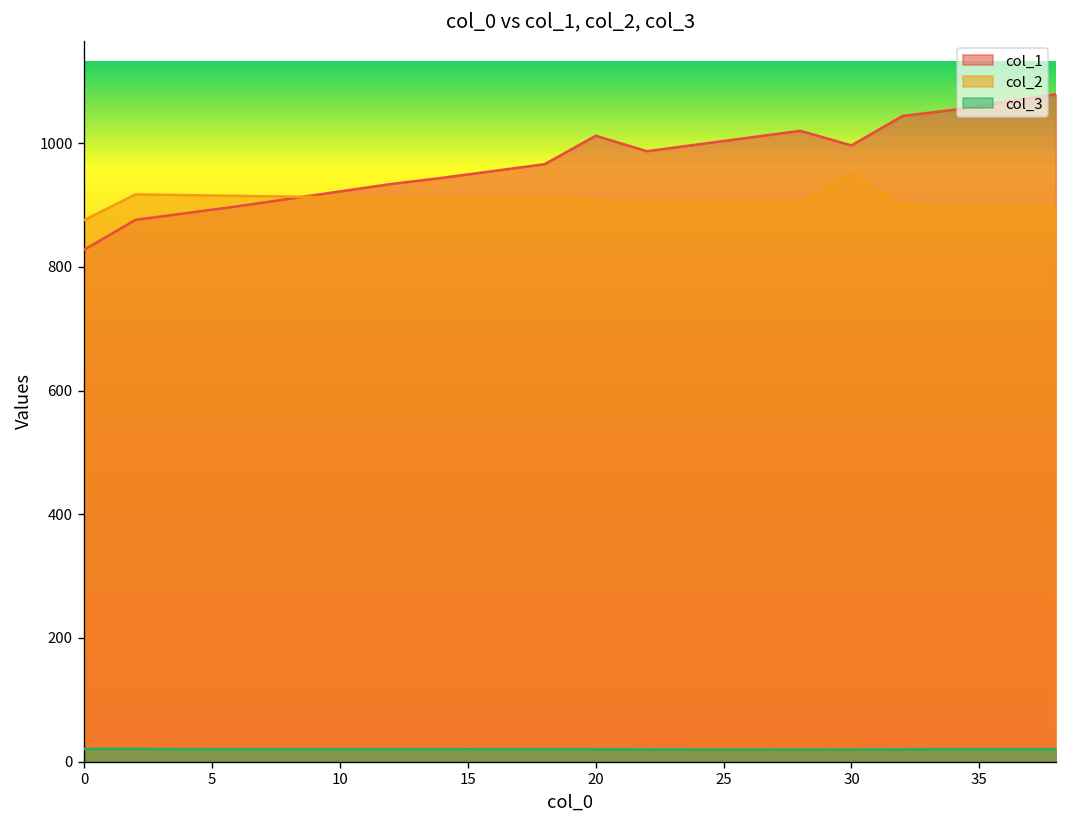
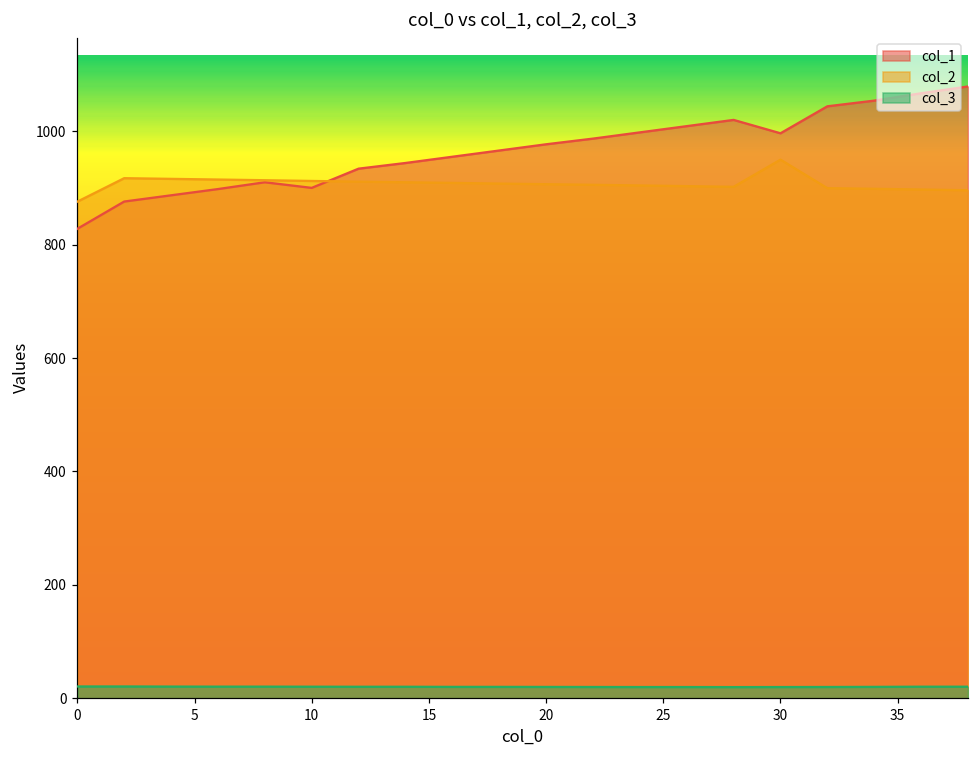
  {
    "col_1": {
      "0": 830,
-     "10": 920,
-     "20": 1010,
+     "10": 900,
+     "20": 980,
      "30": 1000
    },
    "col_2": {
      "0": 880,
      "10": 910,
      "20": 910,
      "30": 950
    },
    "col_3": {
      "0": 20,
      "10": 20,
      "20": 20,
      "30": 20
    }
  }
